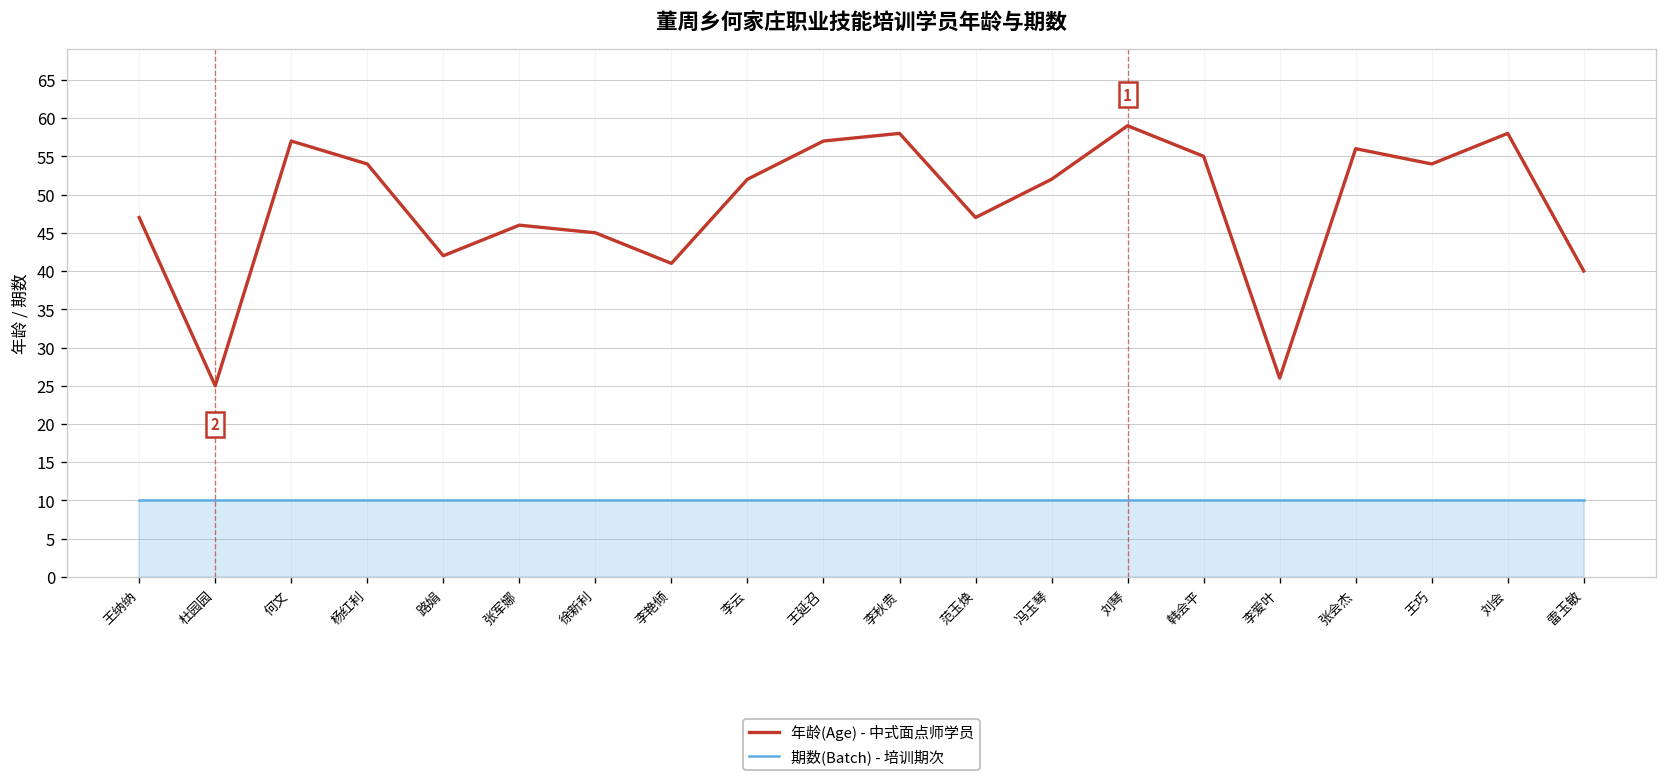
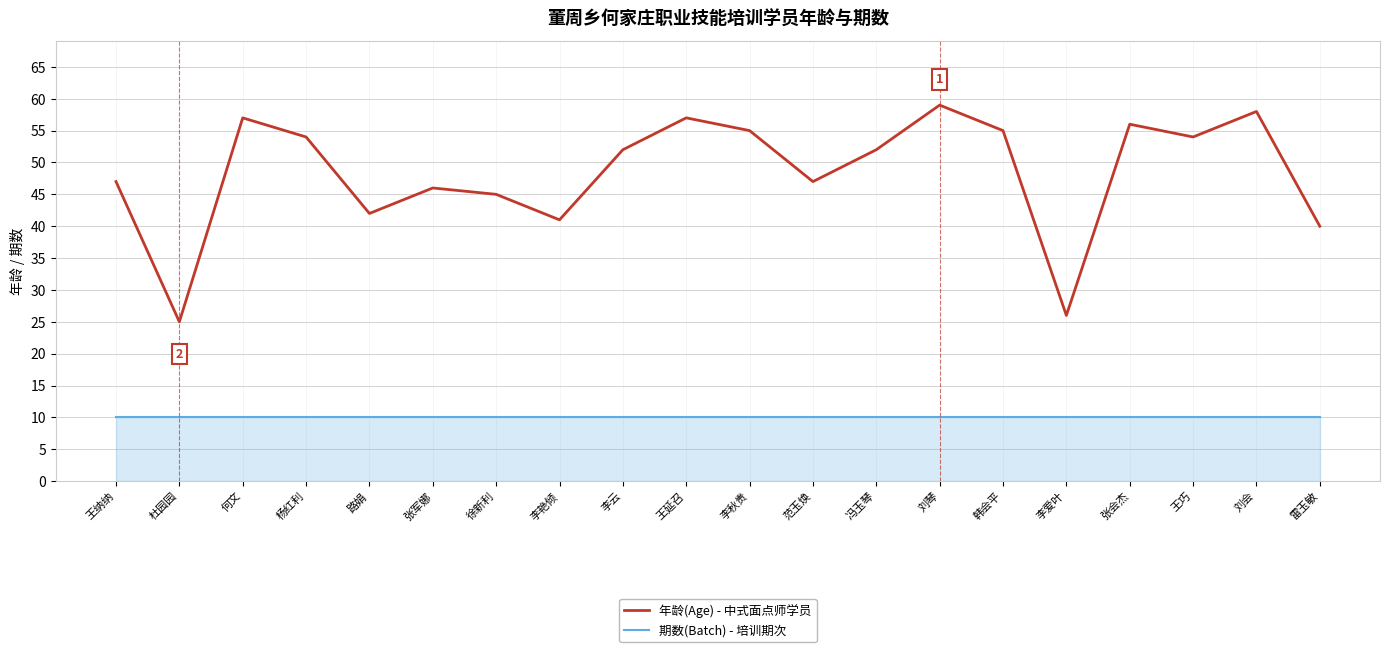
  {
    "年龄(Age) - 中式面点师学员": {
      "王纳纳": 47,
      "杜园园": 25,
      "何文": 57,
      "杨红利": 54,
      "路娟": 42,
      "张军娜": 46,
      "徐新利": 45,
      "李艳倾": 41,
      "李云": 52,
      "王延召": 57,
-     "李秋贵": 58,
+     "李秋贵": 55,
      "范玉焕": 47,
      "冯玉琴": 52,
      "韩会平": 55,
      "李爱叶": 26,
      "张会杰": 56,
      "王巧": 54,
      "刘会": 58,
      "雷玉敏": 40
    },
    "期数(Batch) - 培训期次": {
      "王纳纳": 10,
      "杜园园": 10,
      "何文": 10,
      "杨红利": 10,
      "路娟": 10,
      "张军娜": 10,
      "徐新利": 10,
      "李艳倾": 10,
      "李云": 10,
      "王延召": 10,
      "李秋贵": 10,
      "范玉焕": 10,
      "冯玉琴": 10,
      "刘琴": 10,
      "韩会平": 10,
      "李爱叶": 10,
      "张会杰": 10,
      "王巧": 10,
      "刘会": 10,
      "雷玉敏": 10
    }
  }
